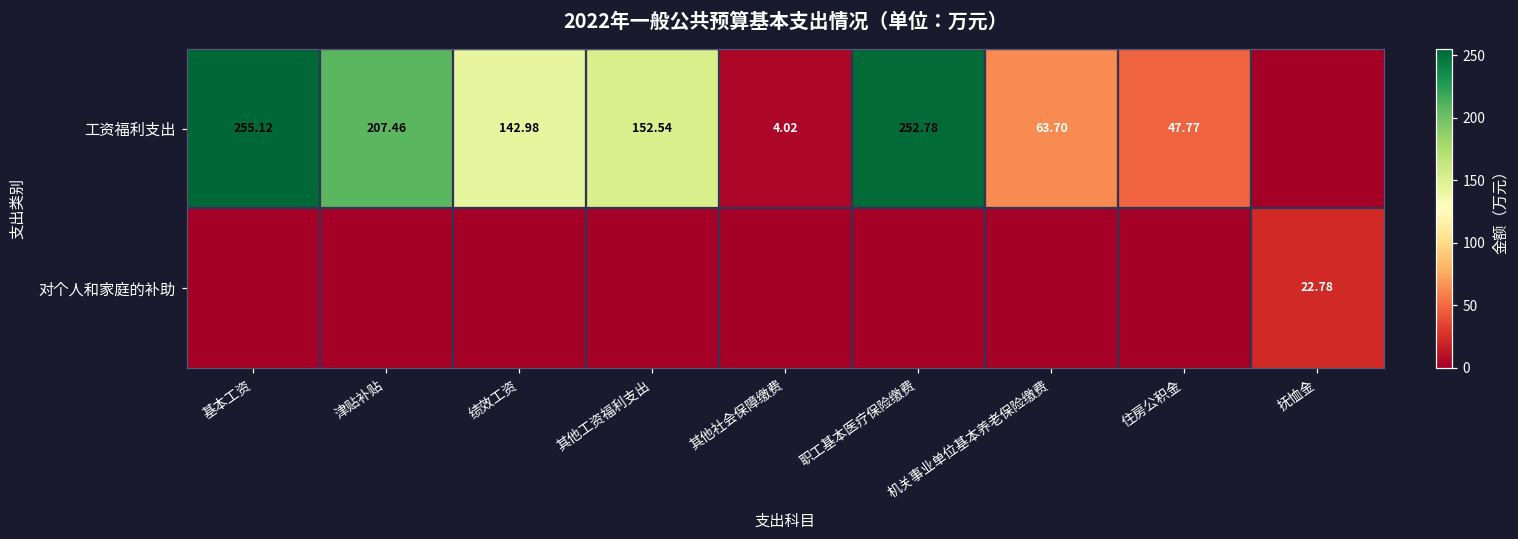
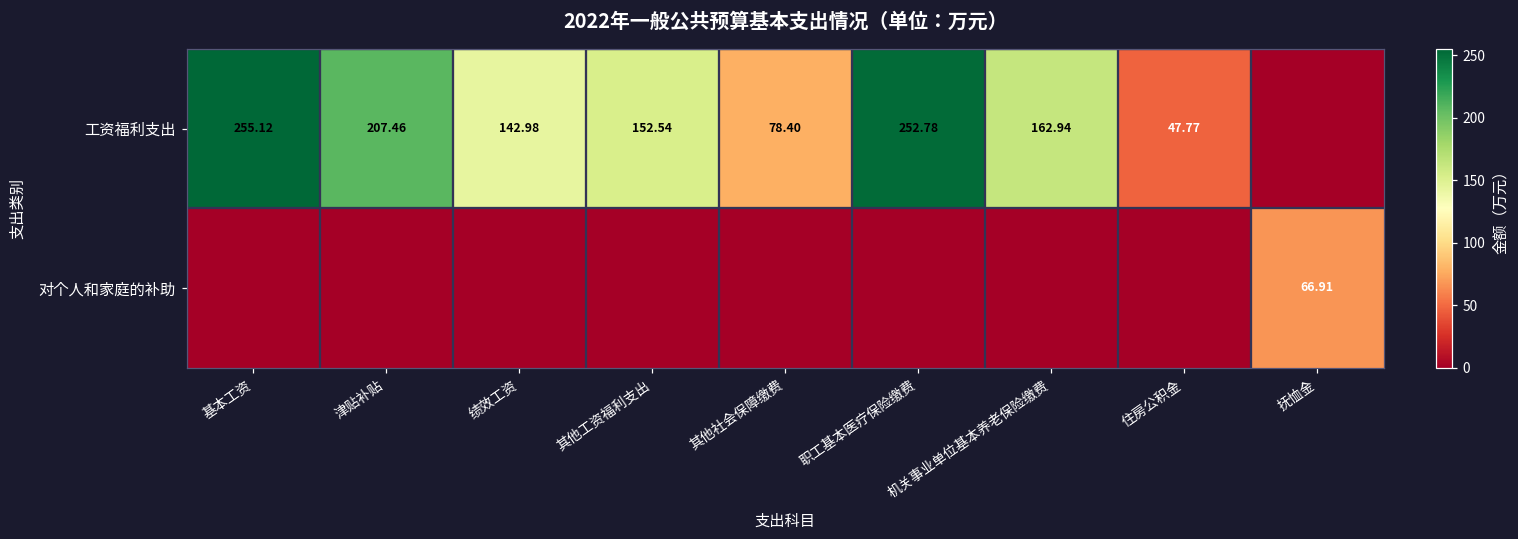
  {
    "工资福利支出": {
      "基本工资": 255.12,
      "津贴补贴": 207.46,
      "绩效工资": 142.98,
      "其他工资福利支出": 152.54,
-     "其他社会保障缴费": 4.02,
+     "其他社会保障缴费": 78.40,
      "职工基本医疗保险缴费": 252.78,
-     "机关事业单位基本养老保险缴费": 63.70,
+     "机关事业单位基本养老保险缴费": 162.94,
      "住房公积金": 47.77
    },
    "对个人和家庭的补助": {
-     "抚恤金": 22.78
+     "抚恤金": 66.91
    }
  }
